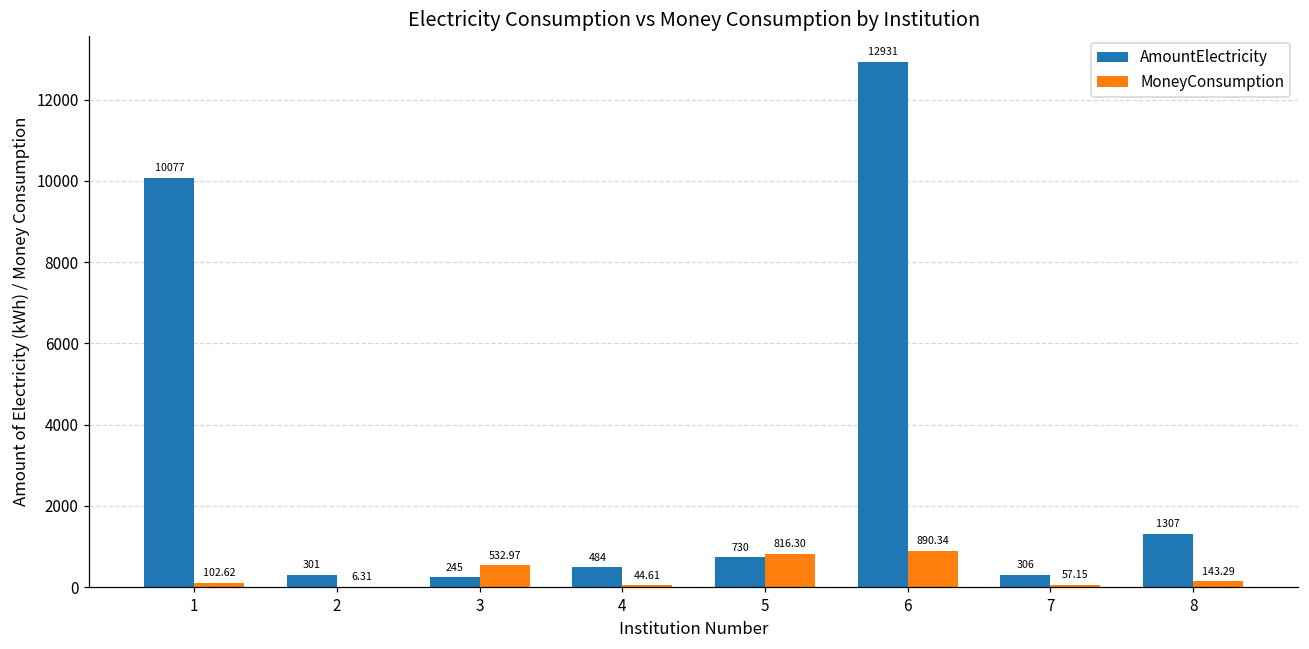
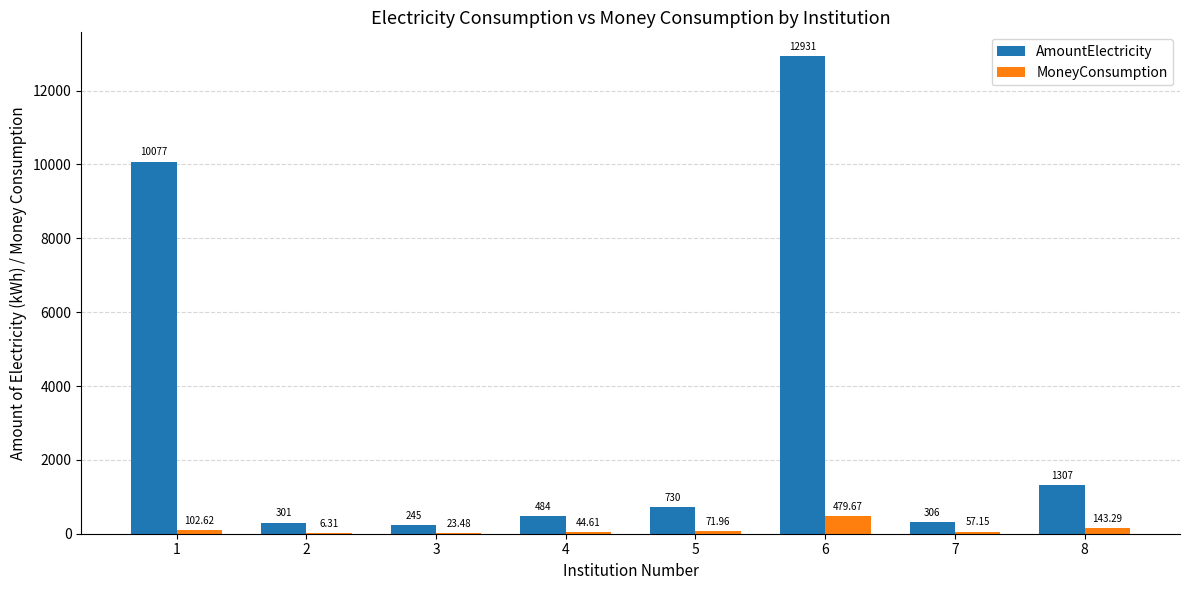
  {
    "AmountElectricity": {
      "1": 10077,
      "2": 301,
      "3": 245,
      "4": 484,
      "5": 730,
      "6": 12931,
      "7": 306,
      "8": 1307
    },
    "MoneyConsumption": {
      "1": 102.62,
      "2": 6.31,
-     "3": 532.97,
+     "3": 23.48,
      "4": 44.61,
-     "5": 816.30,
-     "6": 890.34,
+     "5": 71.96,
+     "6": 479.67,
      "7": 57.15,
      "8": 143.29
    }
  }
